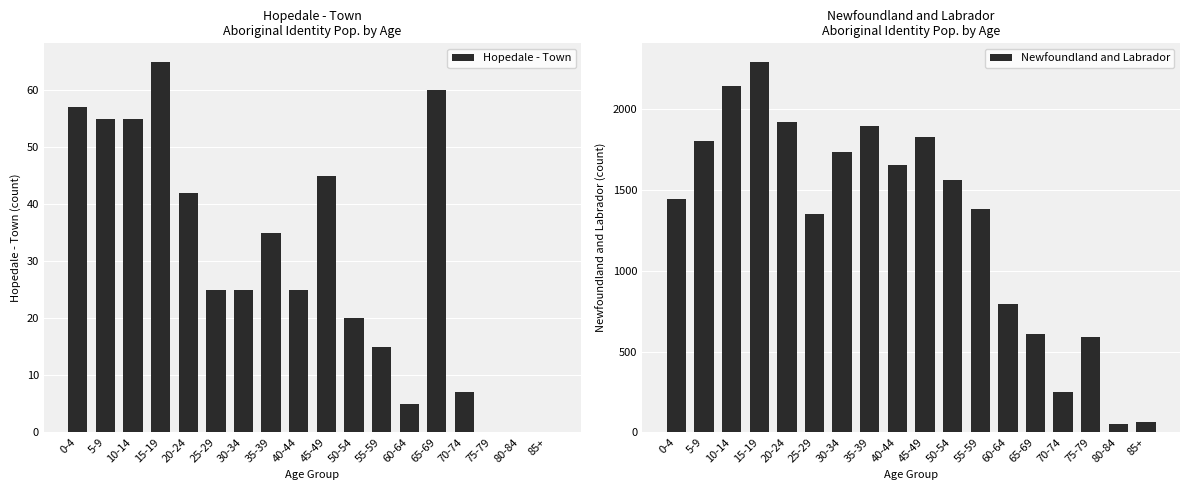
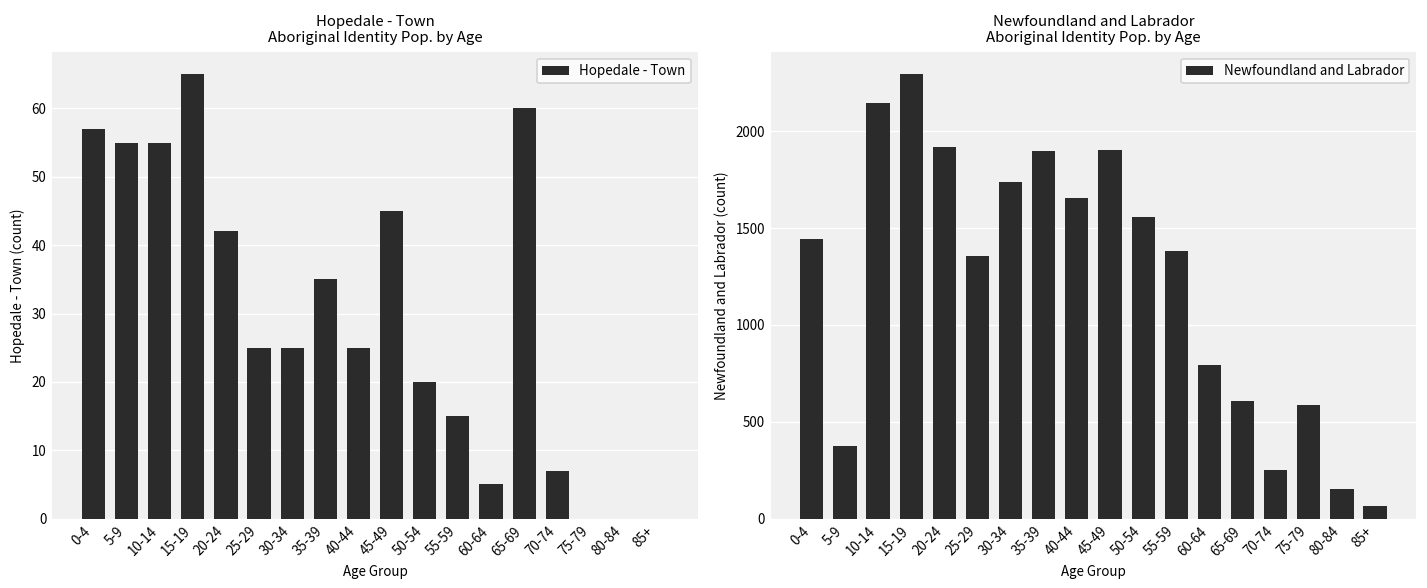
  {
    "Hopedale - Town Aboriginal Identity Pop. by Age": {
      "0-4": 57,
      "5-9": 55,
      "10-14": 55,
      "15-19": 65,
      "20-24": 42,
      "25-29": 25,
      "30-34": 25,
      "35-39": 35,
      "40-44": 25,
      "45-49": 45,
      "50-54": 20,
      "55-59": 15,
      "60-64": 5,
      "65-69": 60,
      "70-74": 7,
      "75-79": 0,
      "80-84": 0,
      "85+": 0
    },
    "Newfoundland and Labrador Aboriginal Identity Pop. by Age": {
      "0-4": 1450,
-     "5-9": 1810,
+     "5-9": 380,
      "10-14": 2150,
      "15-19": 2300,
      "20-24": 1920,
      "25-29": 1360,
      "30-34": 1740,
      "35-39": 1900,
      "40-44": 1660,
-     "45-49": 1830,
+     "45-49": 1900,
      "50-54": 1560,
      "55-59": 1380,
      "60-64": 800,
      "65-69": 610,
      "70-74": 250,
      "75-79": 590,
-     "80-84": 50,
+     "80-84": 160,
      "85+": 70
    }
  }
